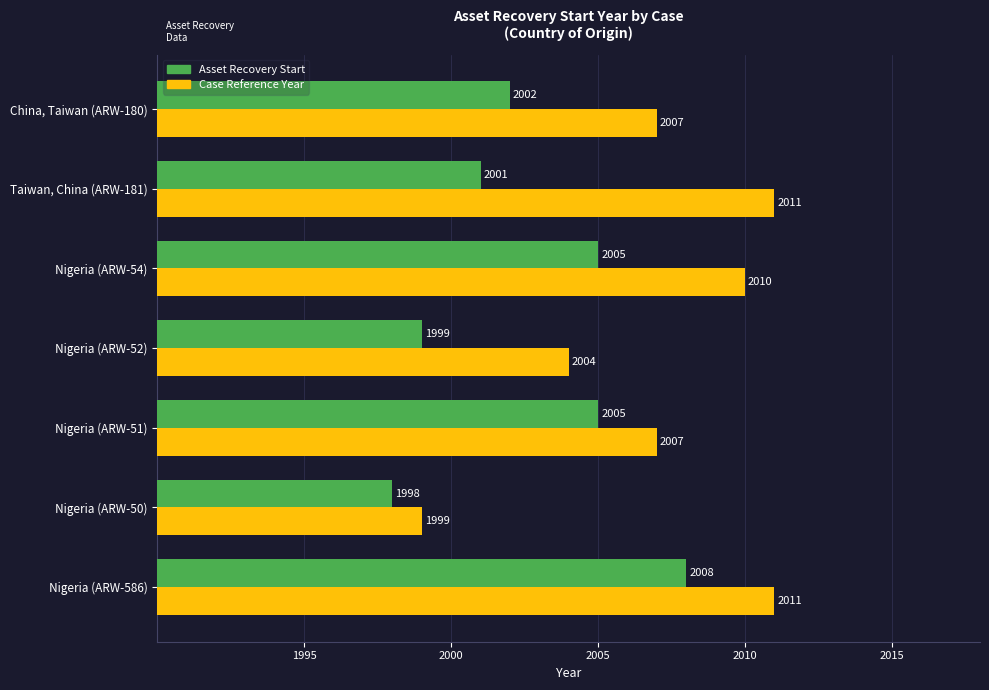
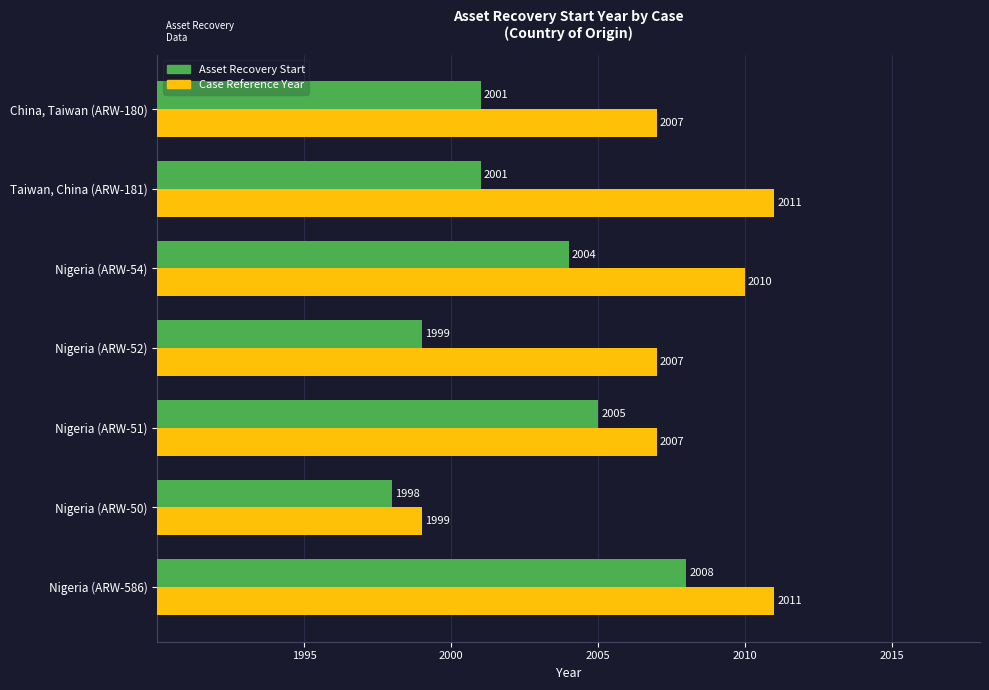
  {
    "Asset Recovery Start": {
-     "China, Taiwan (ARW-180)": 2002,
+     "China, Taiwan (ARW-180)": 2001,
      "Taiwan, China (ARW-181)": 2001,
-     "Nigeria (ARW-54)": 2005,
+     "Nigeria (ARW-54)": 2004,
      "Nigeria (ARW-52)": 1999,
      "Nigeria (ARW-51)": 2005,
      "Nigeria (ARW-50)": 1998,
      "Nigeria (ARW-586)": 2008
    },
    "Case Reference Year": {
      "China, Taiwan (ARW-180)": 2007,
      "Taiwan, China (ARW-181)": 2011,
      "Nigeria (ARW-54)": 2010,
-     "Nigeria (ARW-52)": 2004,
+     "Nigeria (ARW-52)": 2007,
      "Nigeria (ARW-51)": 2007,
      "Nigeria (ARW-50)": 1999,
      "Nigeria (ARW-586)": 2011
    }
  }
